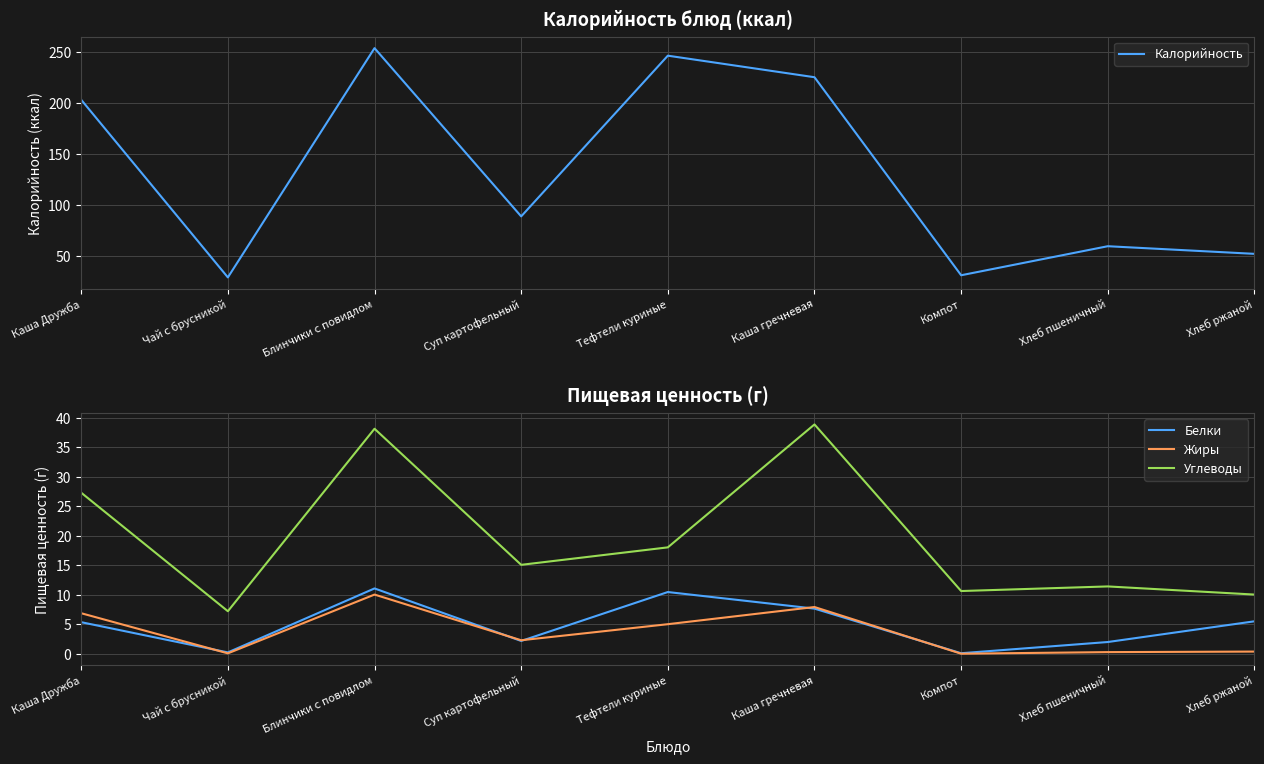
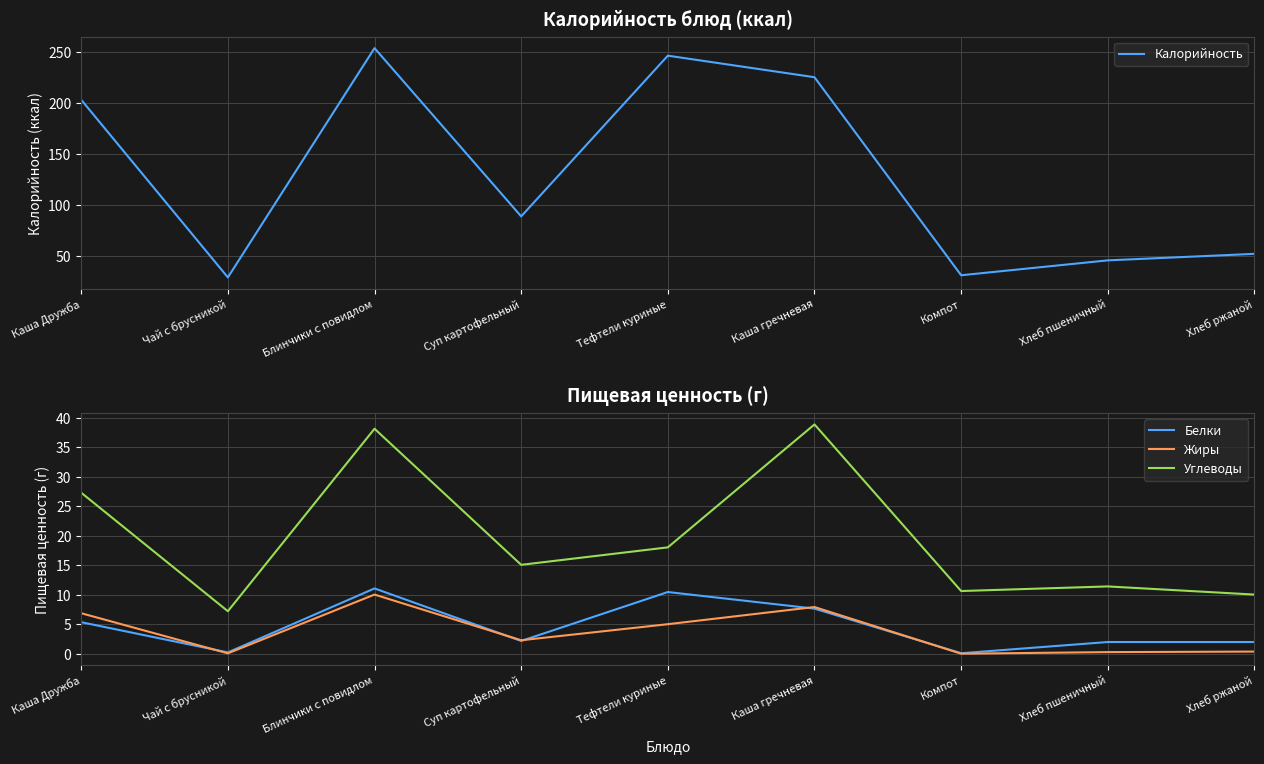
  {
    "Калорийность блюд (ккал)": {
      "Каша Дружба": 204,
      "Чай с брусникой": 29,
      "Блинчики с повидлом": 254,
      "Суп картофельный": 89,
      "Тефтели куриные": 247,
      "Каша гречневая": 226,
      "Компот": 31,
-     "Хлеб пшеничный": 60,
+     "Хлеб пшеничный": 46,
      "Хлеб ржаной": 52
    },
    "Пищевая ценность (г)": {
      "Белки": {
        "Каша Дружба": 5,
        "Блинчики с повидлом": 11,
        "Тефтели куриные": 10,
        "Хлеб пшеничный": 2,
-       "Хлеб ржаной": 5
+       "Хлеб ржаной": 2
      },
      "Жиры": {
        "Каша Дружба": 7,
        "Блинчики с повидлом": 10,
        "Тефтели куриные": 5,
        "Хлеб пшеничный": 0,
        "Хлеб ржаной": 0
      },
      "Углеводы": {
        "Каша Дружба": 27,
        "Чай с брусникой": 7,
        "Блинчики с повидлом": 38,
        "Суп картофельный": 15,
        "Тефтели куриные": 18,
        "Каша гречневая": 39,
        "Компот": 11,
        "Хлеб пшеничный": 11,
        "Хлеб ржаной": 10
      }
    }
  }
